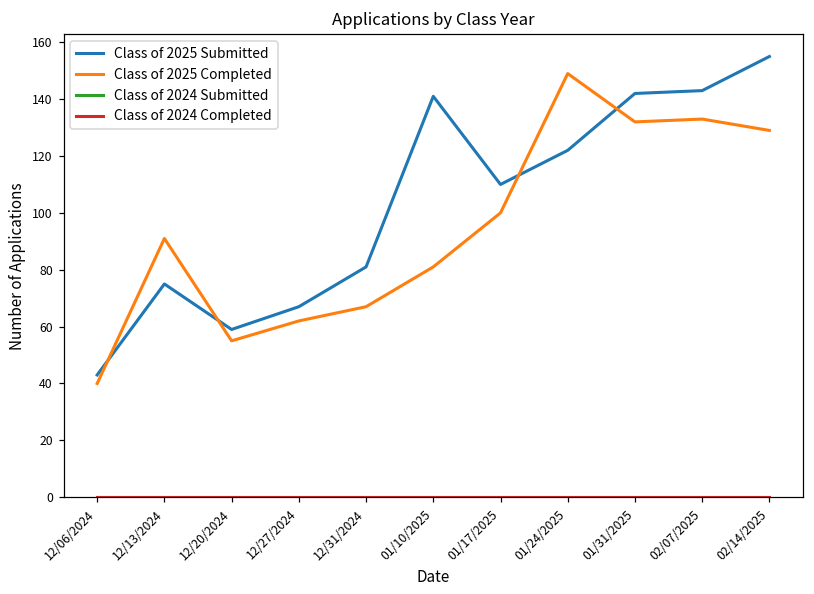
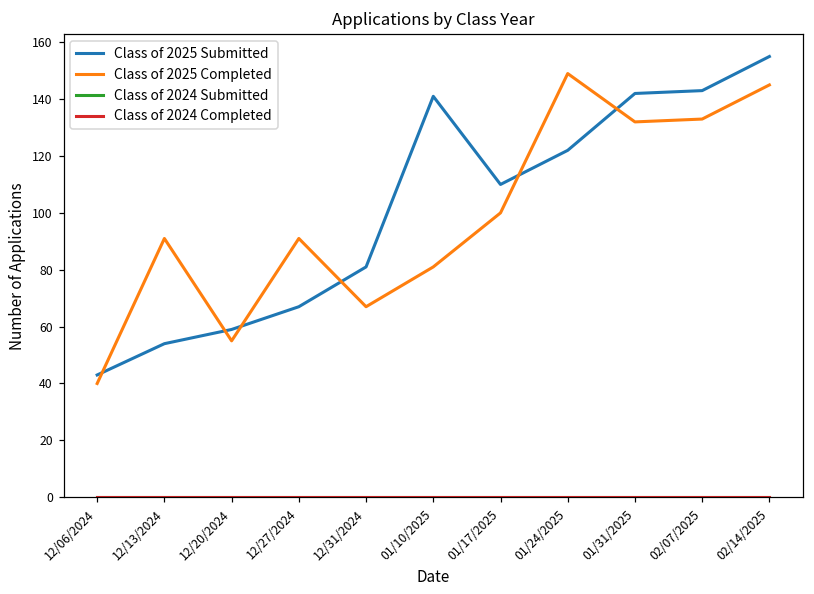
  {
    "Class of 2025 Submitted": {
      "12/06/2024": 43,
-     "12/13/2024": 75,
+     "12/13/2024": 54,
      "12/20/2024": 59,
      "12/27/2024": 67,
      "12/31/2024": 81,
      "01/10/2025": 141,
      "01/17/2025": 110,
      "01/24/2025": 122,
      "01/31/2025": 142,
      "02/07/2025": 143,
      "02/14/2025": 155
    },
    "Class of 2025 Completed": {
      "12/06/2024": 40,
      "12/13/2024": 91,
      "12/20/2024": 55,
-     "12/27/2024": 62,
+     "12/27/2024": 91,
      "12/31/2024": 67,
      "01/10/2025": 81,
      "01/17/2025": 100,
      "01/24/2025": 149,
      "01/31/2025": 132,
      "02/07/2025": 133,
-     "02/14/2025": 129
+     "02/14/2025": 145
    },
    "Class of 2024 Completed": {
      "12/06/2024": 0,
      "12/13/2024": 0,
      "12/20/2024": 0,
      "12/27/2024": 0,
      "12/31/2024": 0,
      "01/10/2025": 0,
      "01/17/2025": 0,
      "01/24/2025": 0,
      "01/31/2025": 0,
      "02/07/2025": 0,
      "02/14/2025": 0
    }
  }
